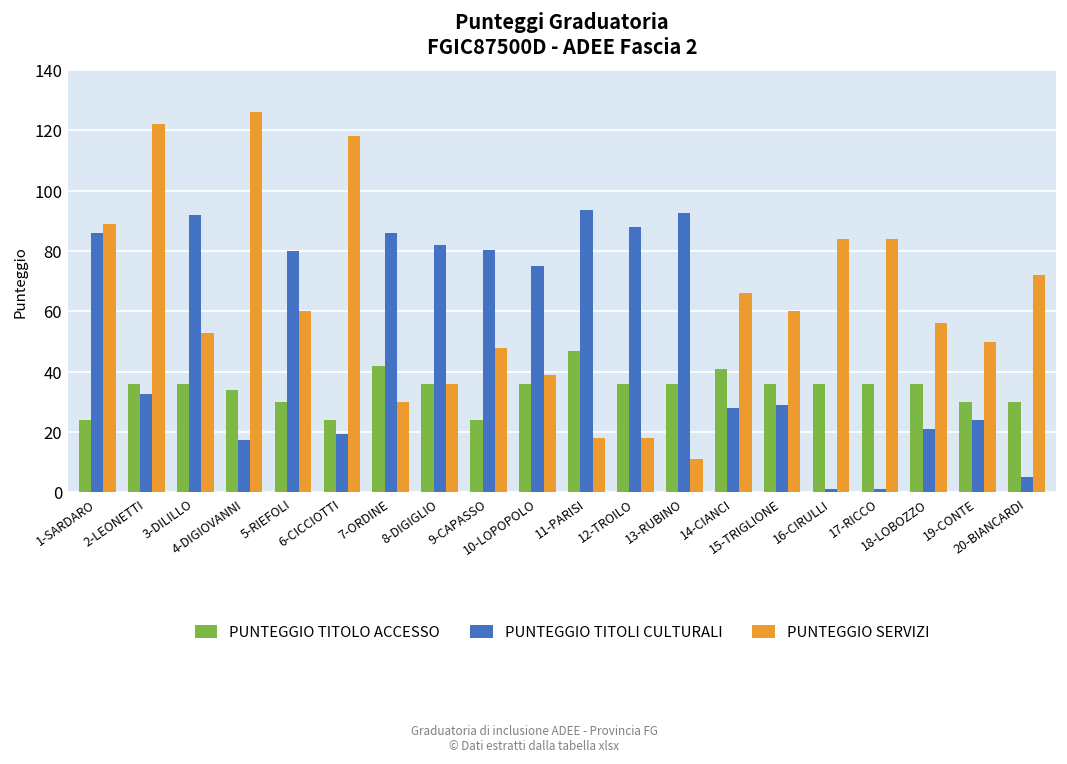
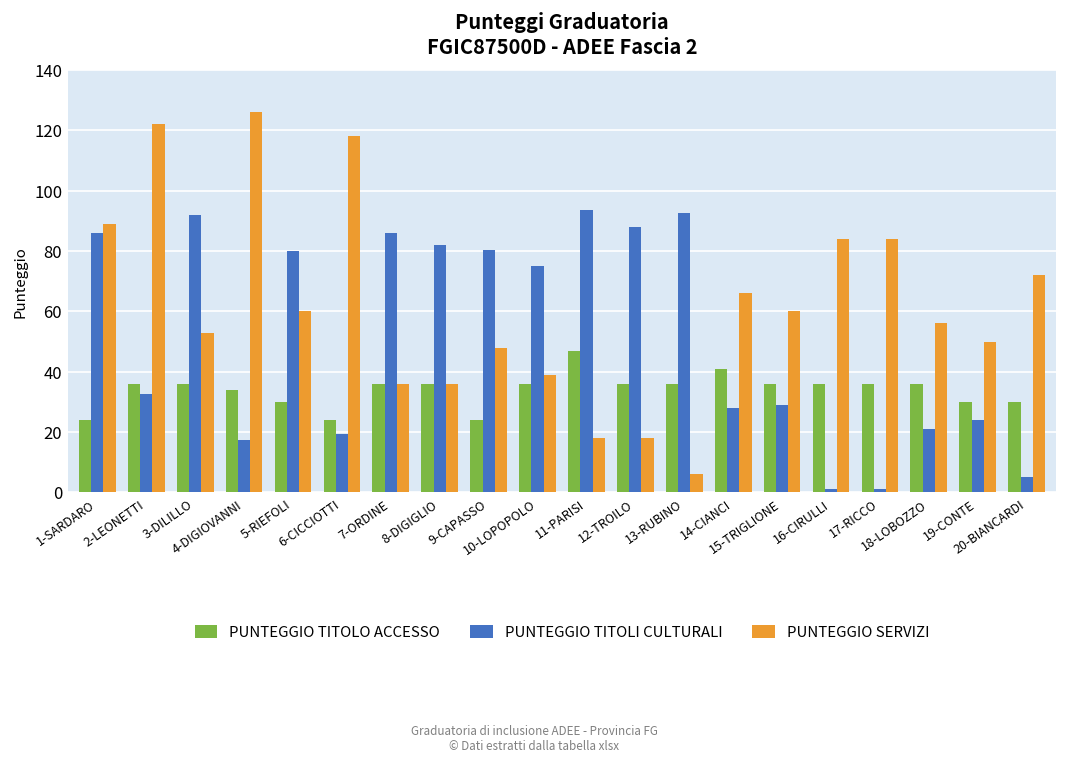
  {
    "PUNTEGGIO TITOLO ACCESSO": {
      "1-SARDARO": 24,
      "2-LEONETTI": 36,
      "3-DILILLO": 36,
      "4-DIGIOVANNI": 34,
      "5-RIEFOLI": 30,
      "6-CICCIOTTI": 24,
-     "7-ORDINE": 42,
+     "7-ORDINE": 36,
      "8-DIGIGLIO": 36,
      "9-CAPASSO": 24,
      "10-LOPOPOLO": 36,
      "11-PARISI": 47,
      "12-TROILO": 36,
      "13-RUBINO": 36,
      "14-CIANCI": 41,
      "15-TRIGLIONE": 36,
      "16-CIRULLI": 36,
      "17-RICCO": 36,
      "18-LOBOZZO": 36,
      "19-CONTE": 30,
      "20-BIANCARDI": 30
    },
    "PUNTEGGIO TITOLI CULTURALI": {
      "1-SARDARO": 86,
      "2-LEONETTI": 33,
      "3-DILILLO": 92,
      "4-DIGIOVANNI": 18,
      "5-RIEFOLI": 80,
      "6-CICCIOTTI": 20,
      "7-ORDINE": 86,
      "8-DIGIGLIO": 82,
      "9-CAPASSO": 81,
      "10-LOPOPOLO": 75,
      "11-PARISI": 94,
      "12-TROILO": 88,
      "13-RUBINO": 93,
      "14-CIANCI": 28,
      "15-TRIGLIONE": 29,
      "16-CIRULLI": 1,
      "17-RICCO": 1,
      "18-LOBOZZO": 21,
      "19-CONTE": 24,
      "20-BIANCARDI": 5
    },
    "PUNTEGGIO SERVIZI": {
      "1-SARDARO": 89,
      "2-LEONETTI": 122,
      "3-DILILLO": 53,
      "4-DIGIOVANNI": 126,
      "5-RIEFOLI": 60,
      "6-CICCIOTTI": 118,
-     "7-ORDINE": 30,
+     "7-ORDINE": 36,
      "8-DIGIGLIO": 36,
      "9-CAPASSO": 48,
      "10-LOPOPOLO": 39,
      "11-PARISI": 18,
      "12-TROILO": 18,
-     "13-RUBINO": 11,
+     "13-RUBINO": 6,
      "14-CIANCI": 66,
      "15-TRIGLIONE": 60,
      "16-CIRULLI": 84,
      "17-RICCO": 84,
      "18-LOBOZZO": 56,
      "19-CONTE": 50,
      "20-BIANCARDI": 72
    }
  }
